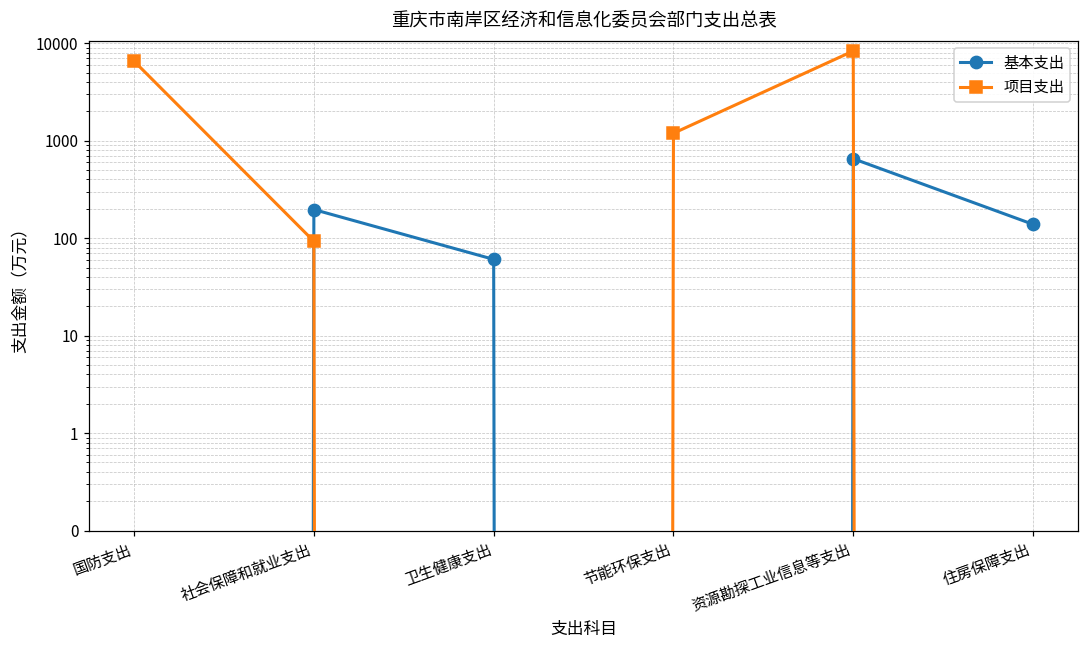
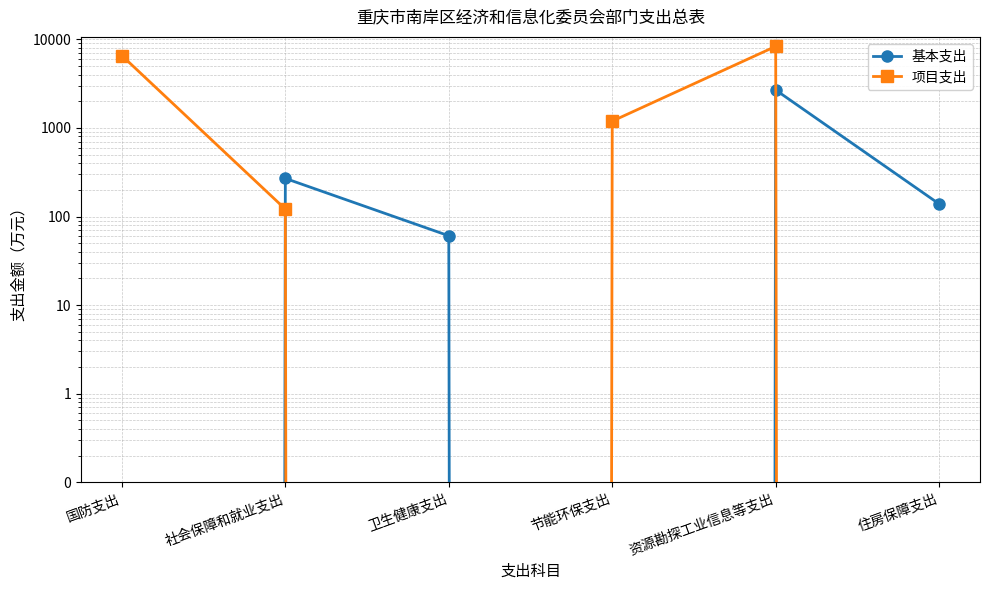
  {
    "基本支出": {
-     "社会保障和就业支出": 200,
+     "社会保障和就业支出": 270,
      "卫生健康支出": 60,
-     "资源勘探工业信息等支出": 700,
+     "资源勘探工业信息等支出": 2700,
      "住房保障支出": 140
    },
    "项目支出": {
      "国防支出": 7000,
-     "社会保障和就业支出": 90,
+     "社会保障和就业支出": 120,
      "节能环保支出": 1200,
      "资源勘探工业信息等支出": 8000
    }
  }
